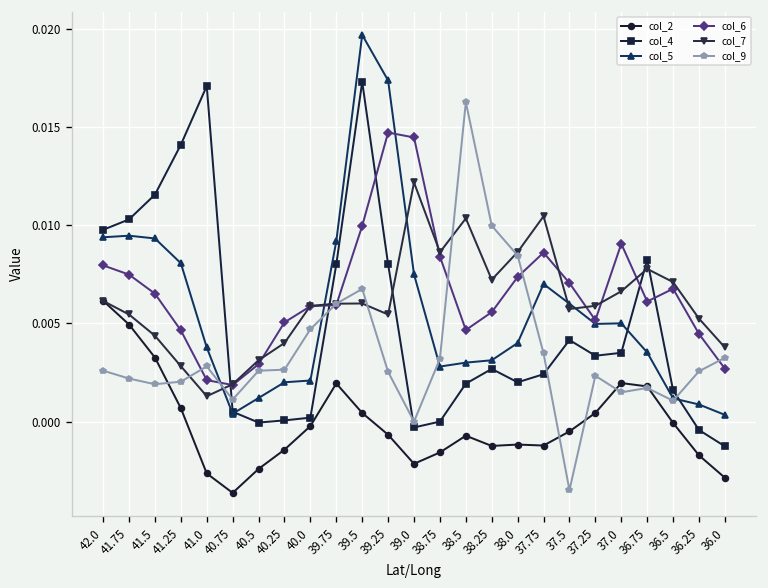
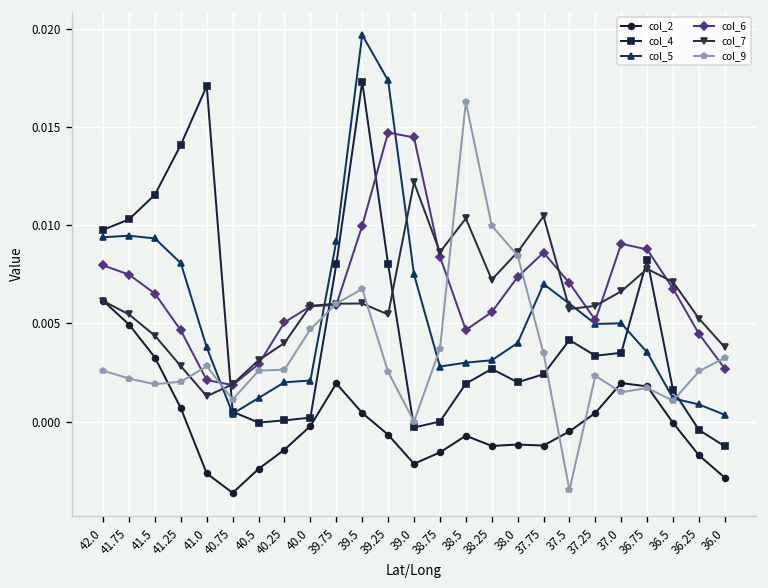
  {
    "col_6": {
      "42.0": 0.0080,
      "41.75": 0.0075,
      "41.5": 0.0065,
      "41.25": 0.0046,
      "41.0": 0.0021,
      "40.5": 0.0029,
      "40.25": 0.0051,
      "39.5": 0.0100,
      "39.25": 0.0147,
      "39.0": 0.0145,
      "38.75": 0.0084,
      "38.5": 0.0047,
      "38.25": 0.0056,
      "38.0": 0.0074,
      "37.75": 0.0086,
      "37.5": 0.0071,
      "37.25": 0.0052,
      "37.0": 0.0091,
-     "36.75": 0.0061,
+     "36.75": 0.0088,
      "36.5": 0.0068,
      "36.25": 0.0045,
      "36.0": 0.0027
    },
    "col_9": {
      "42.0": 0.0026,
      "41.75": 0.0022,
      "41.5": 0.0019,
      "41.25": 0.0020,
      "41.0": 0.0028,
      "40.75": 0.0011,
      "40.5": 0.0026,
      "40.25": 0.0026,
      "40.0": 0.0047,
      "39.5": 0.0068,
      "39.25": 0.0025,
      "39.0": 0.0000,
-     "38.75": 0.0032,
+     "38.75": 0.0037,
      "38.5": 0.0163,
      "38.25": 0.0100,
      "38.0": 0.0085,
      "37.75": 0.0035,
      "37.5": -0.0035,
      "37.25": 0.0023,
      "37.0": 0.0015,
      "36.25": 0.0026,
      "36.0": 0.0033
    }
  }
